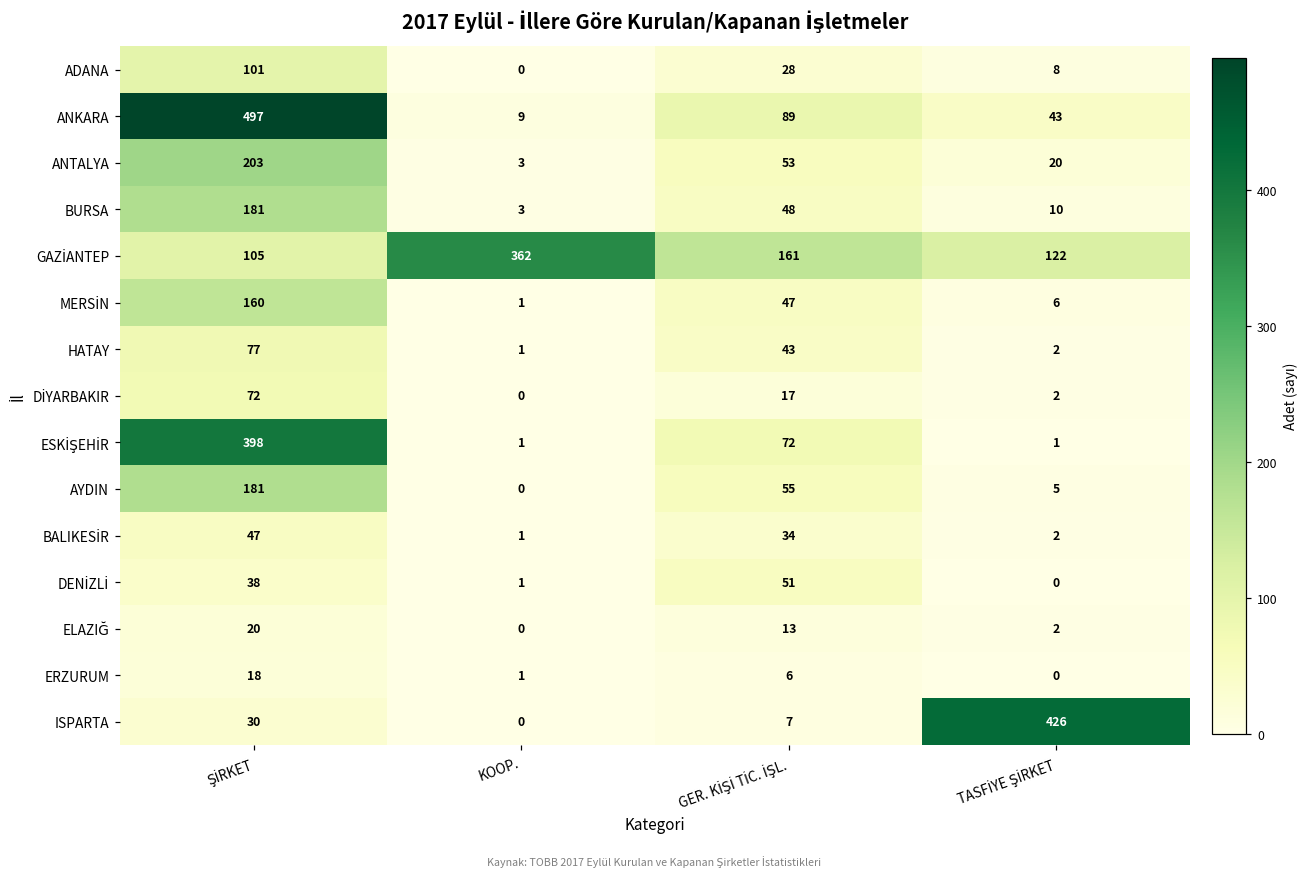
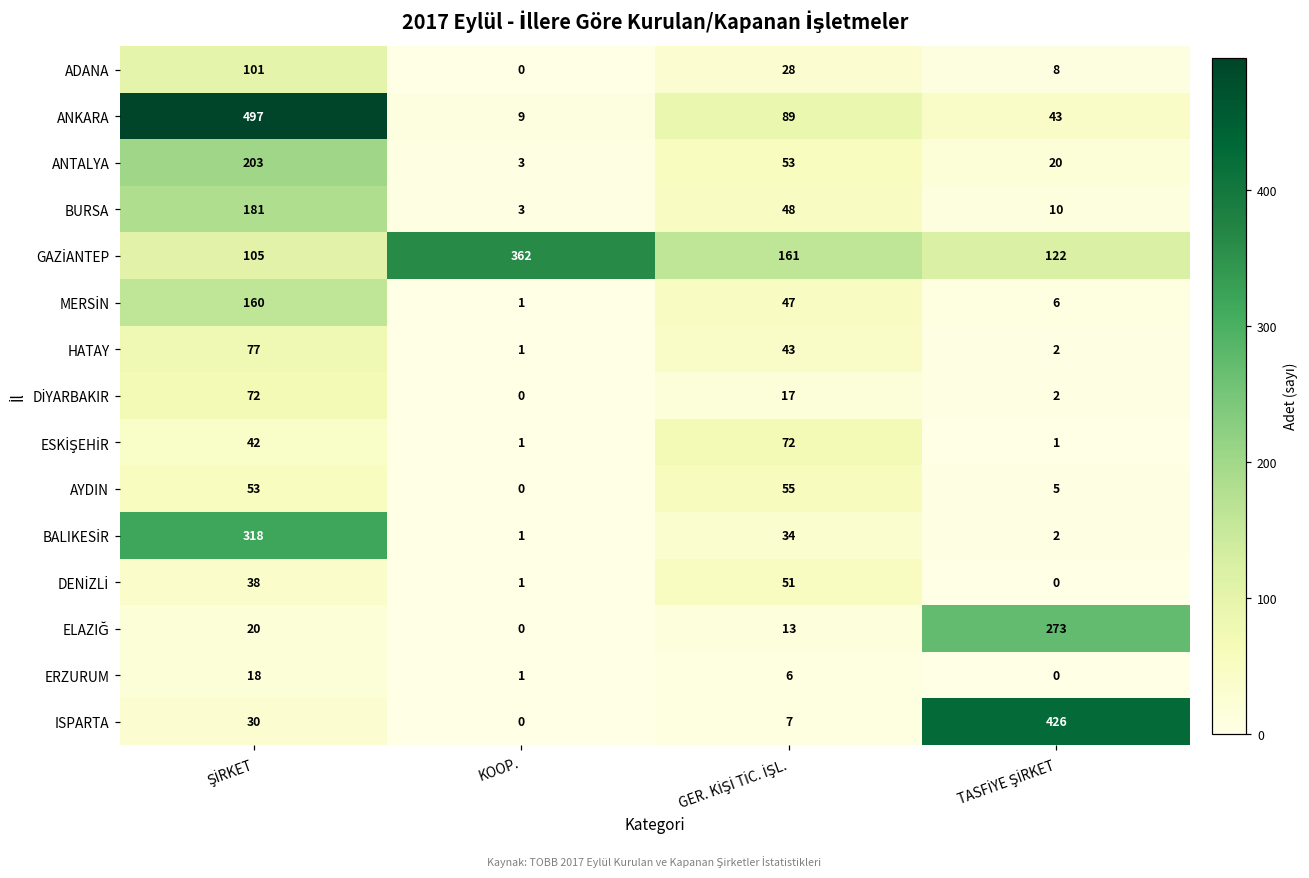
  {
    "ADANA": {
      "ŞİRKET": 101,
      "KOOP.": 0,
      "GER. KİŞİ TİC. İŞL.": 28,
      "TASFİYE ŞİRKET": 8
    },
    "ANKARA": {
      "ŞİRKET": 497,
      "KOOP.": 9,
      "GER. KİŞİ TİC. İŞL.": 89,
      "TASFİYE ŞİRKET": 43
    },
    "ANTALYA": {
      "ŞİRKET": 203,
      "KOOP.": 3,
      "GER. KİŞİ TİC. İŞL.": 53,
      "TASFİYE ŞİRKET": 20
    },
    "BURSA": {
      "ŞİRKET": 181,
      "KOOP.": 3,
      "GER. KİŞİ TİC. İŞL.": 48,
      "TASFİYE ŞİRKET": 10
    },
    "GAZİANTEP": {
      "ŞİRKET": 105,
      "KOOP.": 362,
      "GER. KİŞİ TİC. İŞL.": 161,
      "TASFİYE ŞİRKET": 122
    },
    "MERSİN": {
      "ŞİRKET": 160,
      "KOOP.": 1,
      "GER. KİŞİ TİC. İŞL.": 47,
      "TASFİYE ŞİRKET": 6
    },
    "HATAY": {
      "ŞİRKET": 77,
      "KOOP.": 1,
      "GER. KİŞİ TİC. İŞL.": 43,
      "TASFİYE ŞİRKET": 2
    },
    "DİYARBAKIR": {
      "ŞİRKET": 72,
      "KOOP.": 0,
      "GER. KİŞİ TİC. İŞL.": 17,
      "TASFİYE ŞİRKET": 2
    },
    "ESKİŞEHİR": {
-     "ŞİRKET": 398,
+     "ŞİRKET": 42,
      "KOOP.": 1,
      "GER. KİŞİ TİC. İŞL.": 72,
      "TASFİYE ŞİRKET": 1
    },
    "AYDIN": {
-     "ŞİRKET": 181,
+     "ŞİRKET": 53,
      "KOOP.": 0,
      "GER. KİŞİ TİC. İŞL.": 55,
      "TASFİYE ŞİRKET": 5
    },
    "BALIKESİR": {
-     "ŞİRKET": 47,
+     "ŞİRKET": 318,
      "KOOP.": 1,
      "GER. KİŞİ TİC. İŞL.": 34,
      "TASFİYE ŞİRKET": 2
    },
    "DENİZLİ": {
      "ŞİRKET": 38,
      "KOOP.": 1,
      "GER. KİŞİ TİC. İŞL.": 51,
      "TASFİYE ŞİRKET": 0
    },
    "ELAZIĞ": {
      "ŞİRKET": 20,
      "KOOP.": 0,
      "GER. KİŞİ TİC. İŞL.": 13,
-     "TASFİYE ŞİRKET": 2
+     "TASFİYE ŞİRKET": 273
    },
    "ERZURUM": {
      "ŞİRKET": 18,
      "KOOP.": 1,
      "GER. KİŞİ TİC. İŞL.": 6,
      "TASFİYE ŞİRKET": 0
    },
    "ISPARTA": {
      "ŞİRKET": 30,
      "KOOP.": 0,
      "GER. KİŞİ TİC. İŞL.": 7,
      "TASFİYE ŞİRKET": 426
    }
  }
